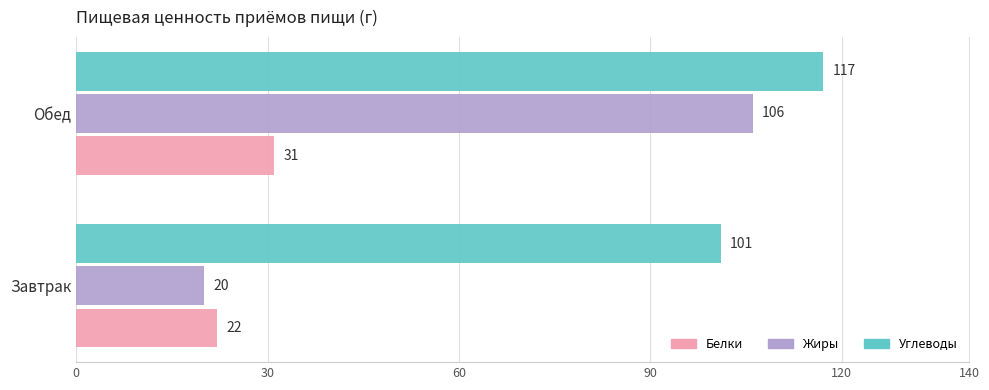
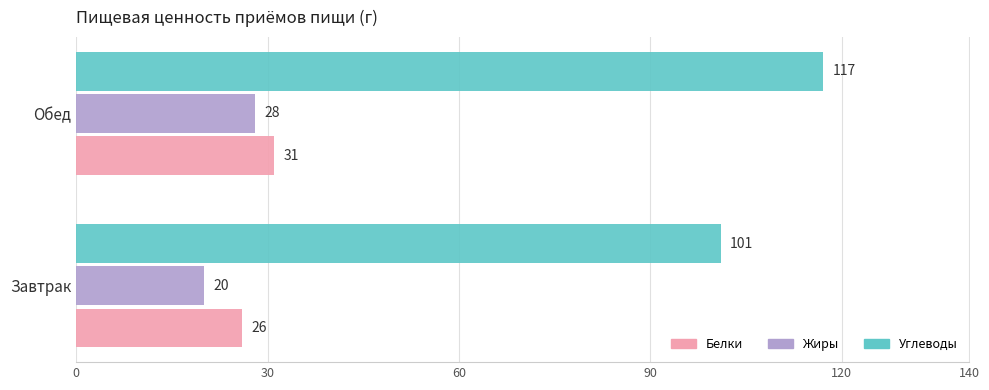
  {
    "Белки": {
      "Обед": 31,
-     "Завтрак": 22
+     "Завтрак": 26
    },
    "Жиры": {
-     "Обед": 106,
+     "Обед": 28,
      "Завтрак": 20
    },
    "Углеводы": {
      "Обед": 117,
      "Завтрак": 101
    }
  }
